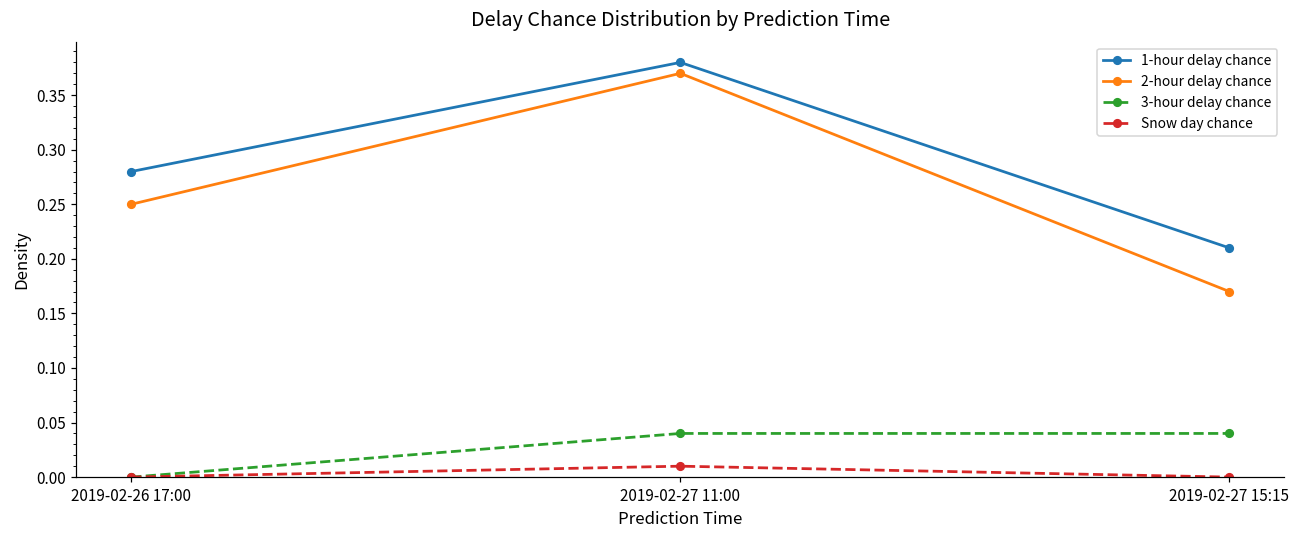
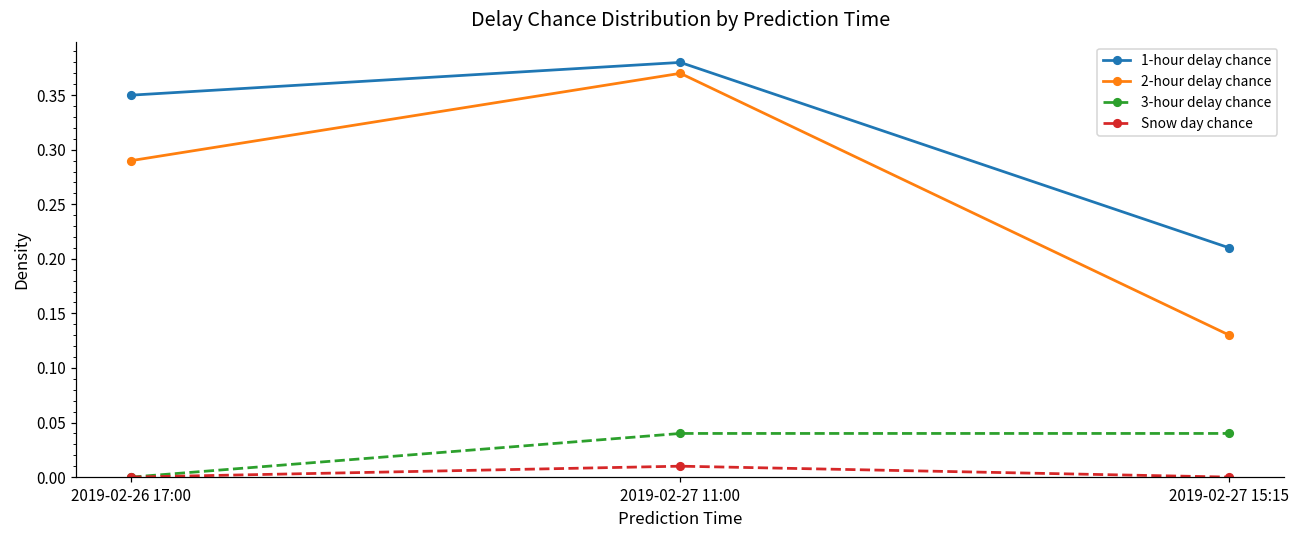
  {
    "1-hour delay chance": {
-     "2019-02-26 17:00": 0.28,
+     "2019-02-26 17:00": 0.35,
      "2019-02-27 11:00": 0.38,
      "2019-02-27 15:15": 0.21
    },
    "2-hour delay chance": {
-     "2019-02-26 17:00": 0.25,
+     "2019-02-26 17:00": 0.29,
      "2019-02-27 11:00": 0.37,
-     "2019-02-27 15:15": 0.17
+     "2019-02-27 15:15": 0.13
    },
    "3-hour delay chance": {
      "2019-02-27 11:00": 0.04,
      "2019-02-27 15:15": 0.04
    },
    "Snow day chance": {
      "2019-02-27 11:00": 0.01,
      "2019-02-27 15:15": 0.00
    }
  }
